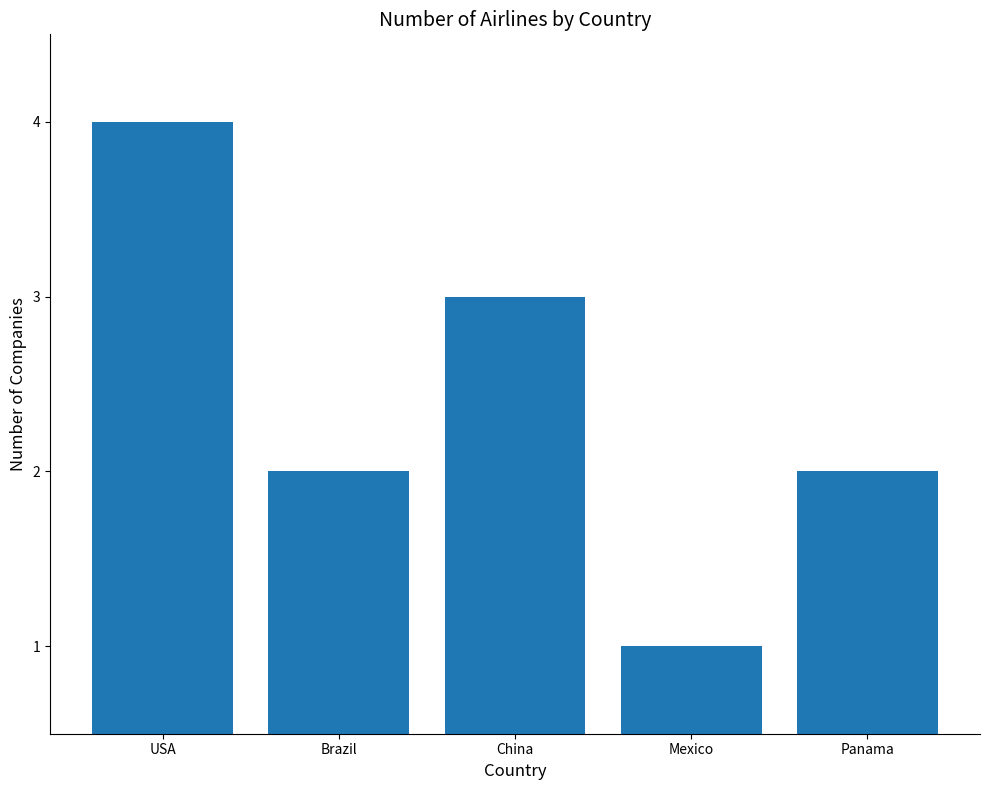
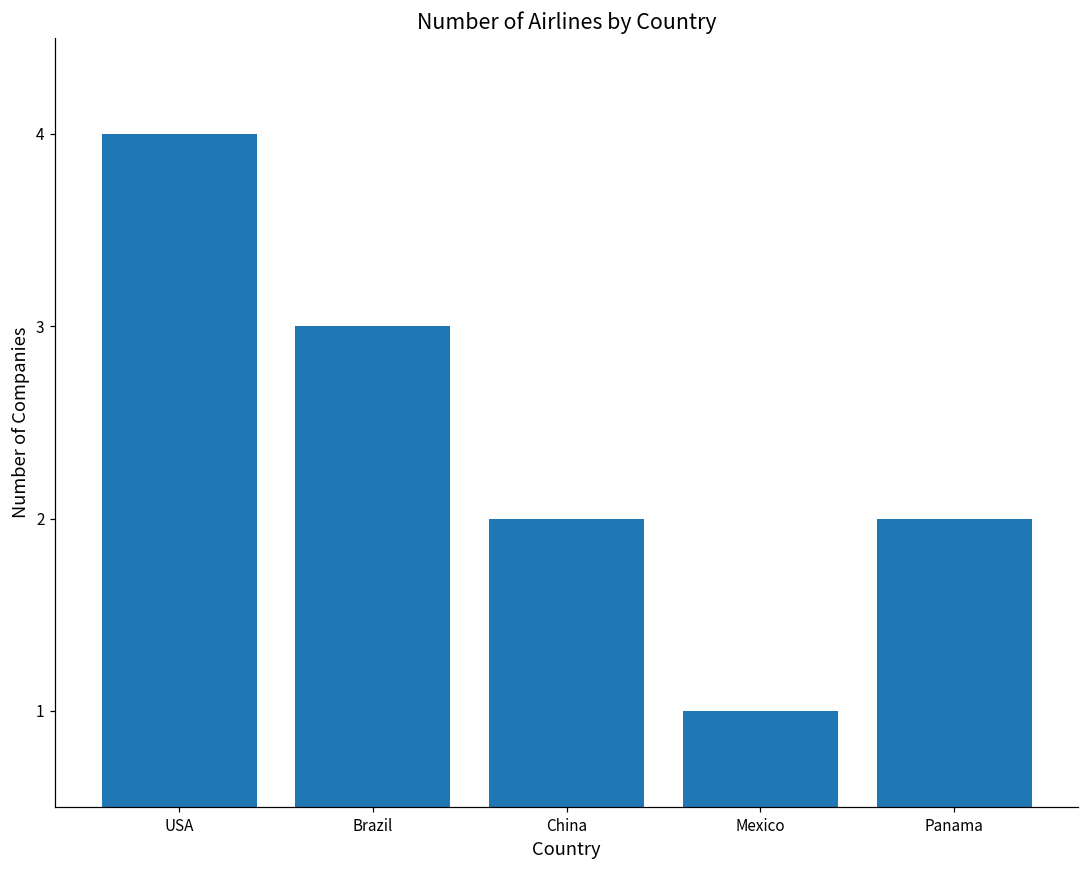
  {
    "USA": 4,
-   "Brazil": 2,
-   "China": 3,
+   "Brazil": 3,
+   "China": 2,
    "Mexico": 1,
    "Panama": 2
  }
